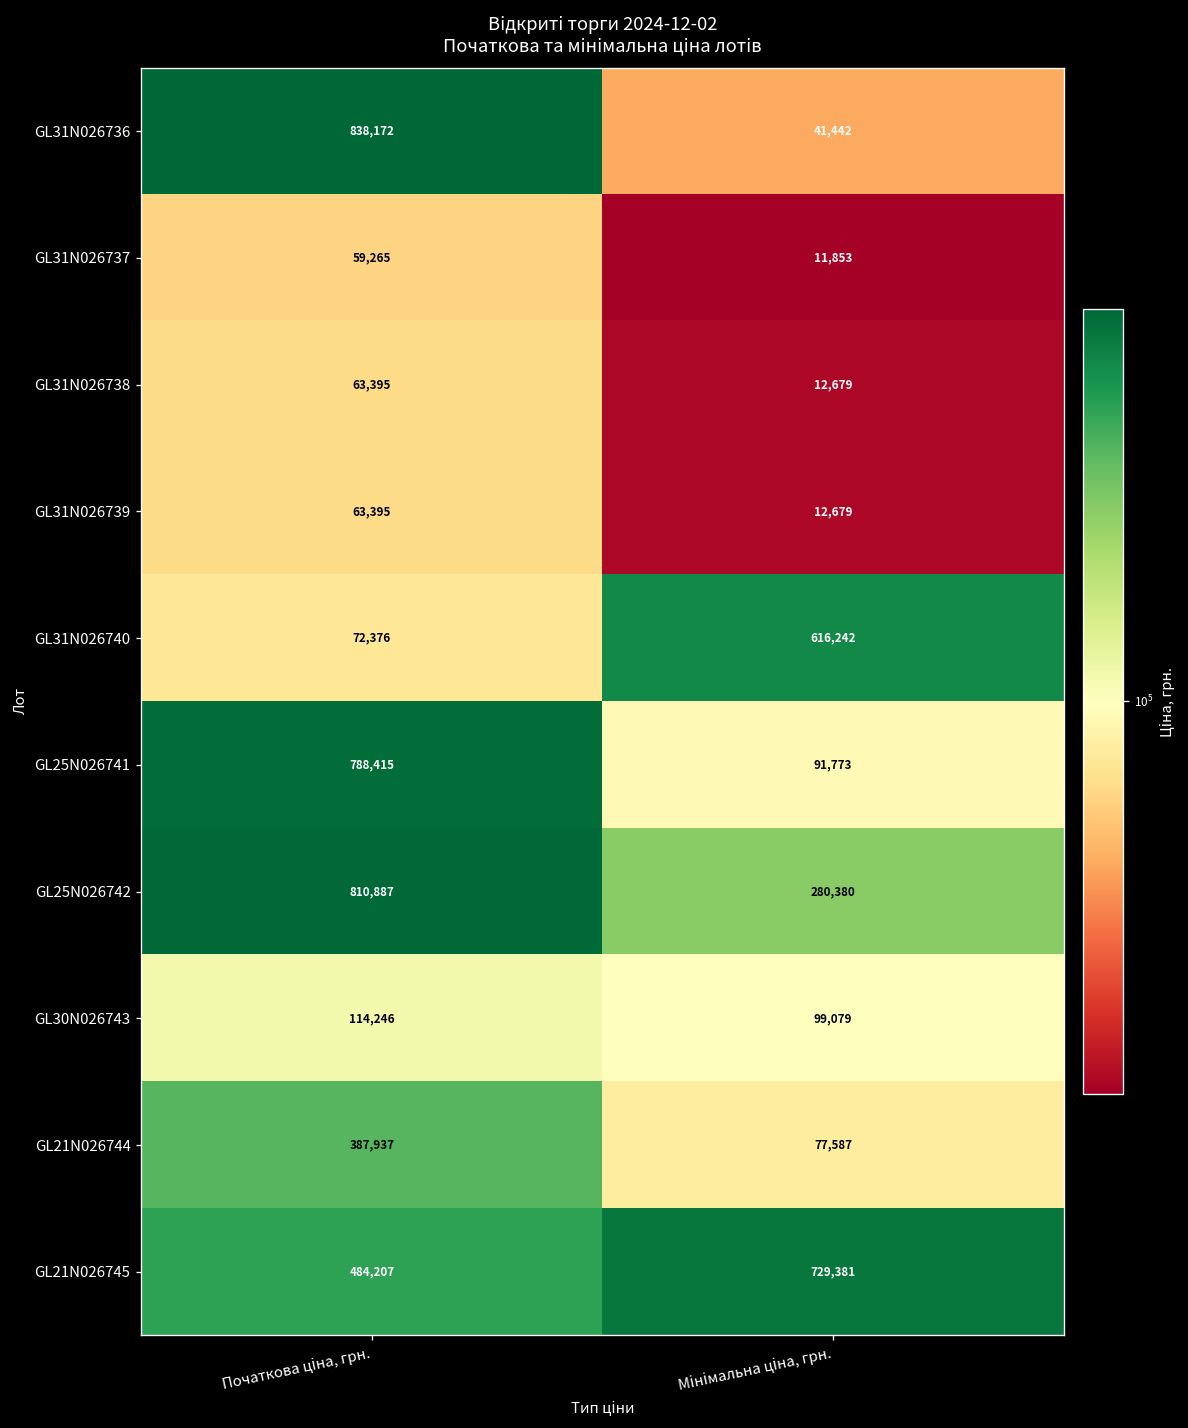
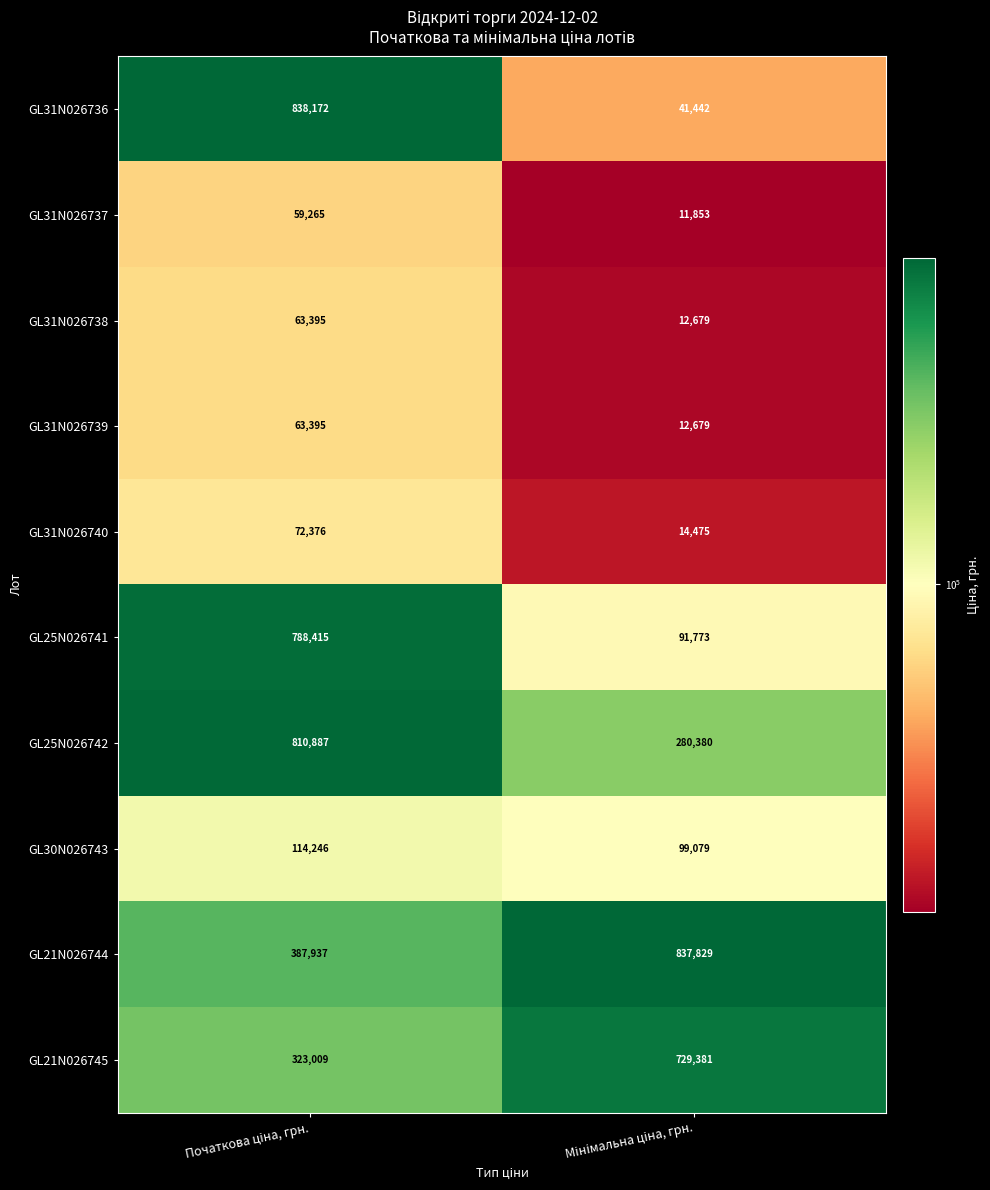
  {
    "GL31N026736": {
      "Початкова ціна, грн.": "838,172",
      "Мінімальна ціна, грн.": "41,442"
    },
    "GL31N026737": {
      "Початкова ціна, грн.": "59,265",
      "Мінімальна ціна, грн.": "11,853"
    },
    "GL31N026738": {
      "Початкова ціна, грн.": "63,395",
      "Мінімальна ціна, грн.": "12,679"
    },
    "GL31N026739": {
      "Початкова ціна, грн.": "63,395",
      "Мінімальна ціна, грн.": "12,679"
    },
    "GL31N026740": {
      "Початкова ціна, грн.": "72,376",
-     "Мінімальна ціна, грн.": "616,242"
+     "Мінімальна ціна, грн.": "14,475"
    },
    "GL25N026741": {
      "Початкова ціна, грн.": "788,415",
      "Мінімальна ціна, грн.": "91,773"
    },
    "GL25N026742": {
      "Початкова ціна, грн.": "810,887",
      "Мінімальна ціна, грн.": "280,380"
    },
    "GL30N026743": {
      "Початкова ціна, грн.": "114,246",
      "Мінімальна ціна, грн.": "99,079"
    },
    "GL21N026744": {
      "Початкова ціна, грн.": "387,937",
-     "Мінімальна ціна, грн.": "77,587"
+     "Мінімальна ціна, грн.": "837,829"
    },
    "GL21N026745": {
-     "Початкова ціна, грн.": "484,207",
+     "Початкова ціна, грн.": "323,009",
      "Мінімальна ціна, грн.": "729,381"
    }
  }
